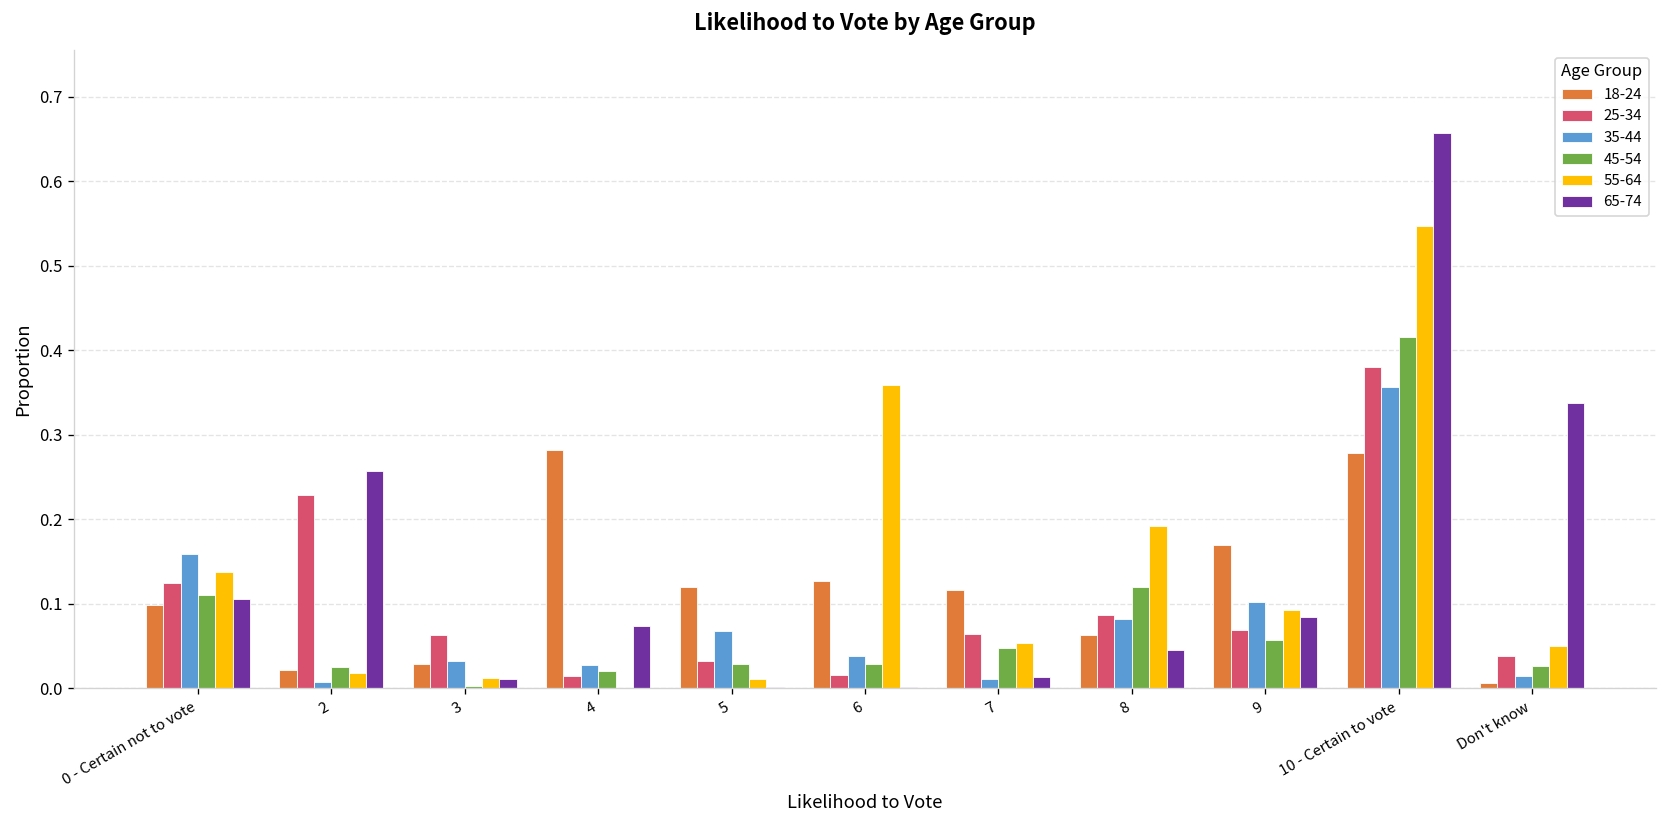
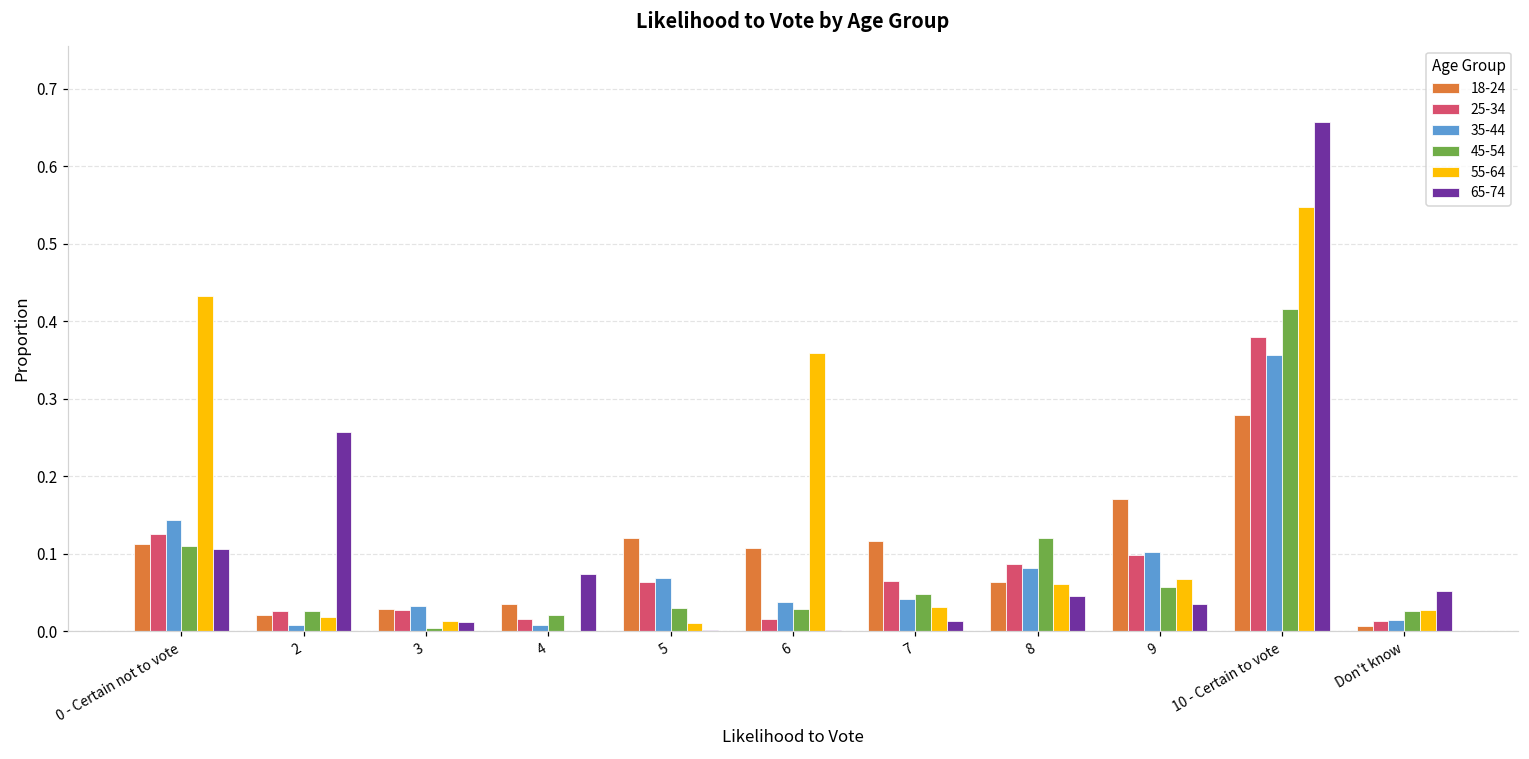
  {
    "18-24": {
-     "0 - Certain not to vote": 0.10,
+     "0 - Certain not to vote": 0.11,
      "2": 0.02,
      "3": 0.03,
-     "4": 0.28,
+     "4": 0.03,
      "5": 0.12,
-     "6": 0.13,
+     "6": 0.11,
      "7": 0.12,
      "8": 0.06,
      "9": 0.17,
      "10 - Certain to vote": 0.28,
      "Don't know": 0.01
    },
    "25-34": {
      "0 - Certain not to vote": 0.13,
-     "2": 0.23,
-     "3": 0.06,
+     "2": 0.03,
+     "3": 0.03,
      "4": 0.02,
-     "5": 0.03,
+     "5": 0.06,
      "6": 0.02,
      "7": 0.06,
      "8": 0.09,
-     "9": 0.07,
+     "9": 0.10,
      "10 - Certain to vote": 0.38,
-     "Don't know": 0.04
+     "Don't know": 0.01
    },
    "35-44": {
-     "0 - Certain not to vote": 0.16,
+     "0 - Certain not to vote": 0.14,
      "2": 0.01,
      "3": 0.03,
-     "4": 0.03,
+     "4": 0.01,
      "5": 0.07,
      "6": 0.04,
-     "7": 0.01,
+     "7": 0.04,
      "8": 0.08,
      "9": 0.10,
      "10 - Certain to vote": 0.36,
      "Don't know": 0.01
    },
    "45-54": {
      "0 - Certain not to vote": 0.11,
      "2": 0.03,
      "4": 0.02,
      "5": 0.03,
      "6": 0.03,
      "7": 0.05,
      "8": 0.12,
      "9": 0.06,
      "10 - Certain to vote": 0.42,
      "Don't know": 0.03
    },
    "55-64": {
-     "0 - Certain not to vote": 0.14,
+     "0 - Certain not to vote": 0.43,
      "2": 0.02,
      "3": 0.01,
      "4": 0.00,
      "5": 0.01,
      "6": 0.36,
-     "7": 0.05,
-     "8": 0.19,
-     "9": 0.09,
+     "7": 0.03,
+     "8": 0.06,
+     "9": 0.07,
      "10 - Certain to vote": 0.55,
-     "Don't know": 0.05
+     "Don't know": 0.03
    },
    "65-74": {
      "0 - Certain not to vote": 0.11,
      "2": 0.26,
      "3": 0.01,
      "4": 0.07,
      "7": 0.01,
      "8": 0.05,
-     "9": 0.08,
+     "9": 0.04,
      "10 - Certain to vote": 0.66,
-     "Don't know": 0.34
+     "Don't know": 0.05
    }
  }
